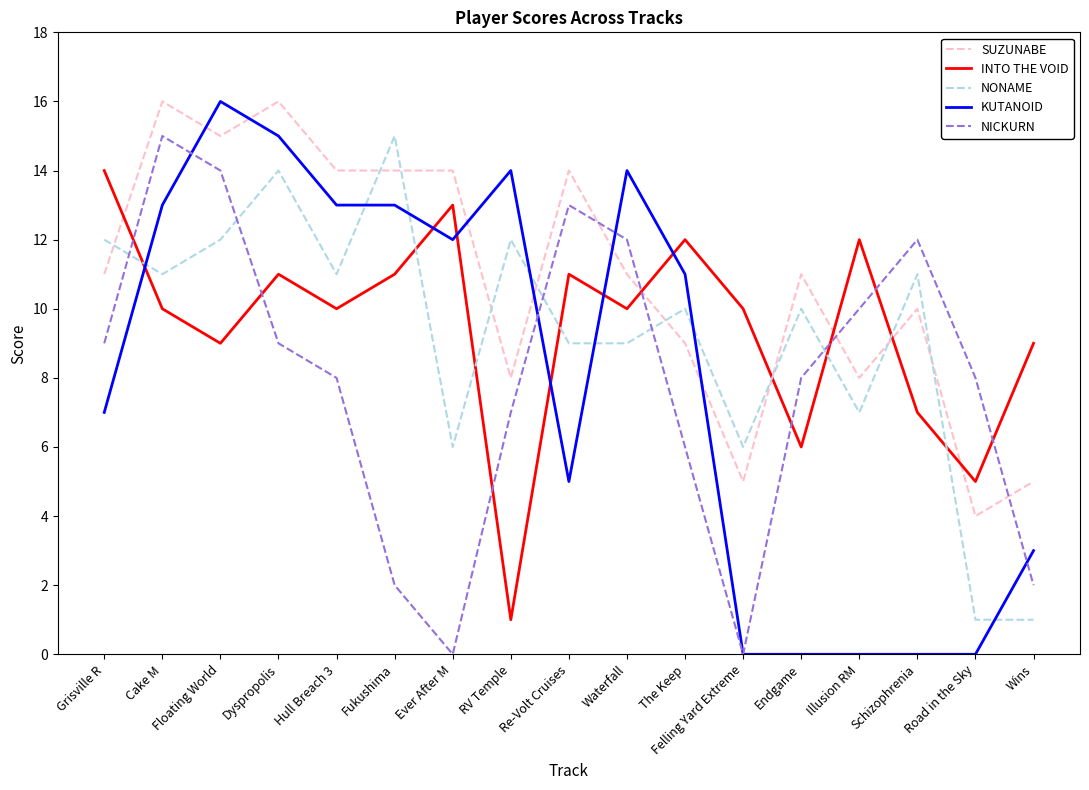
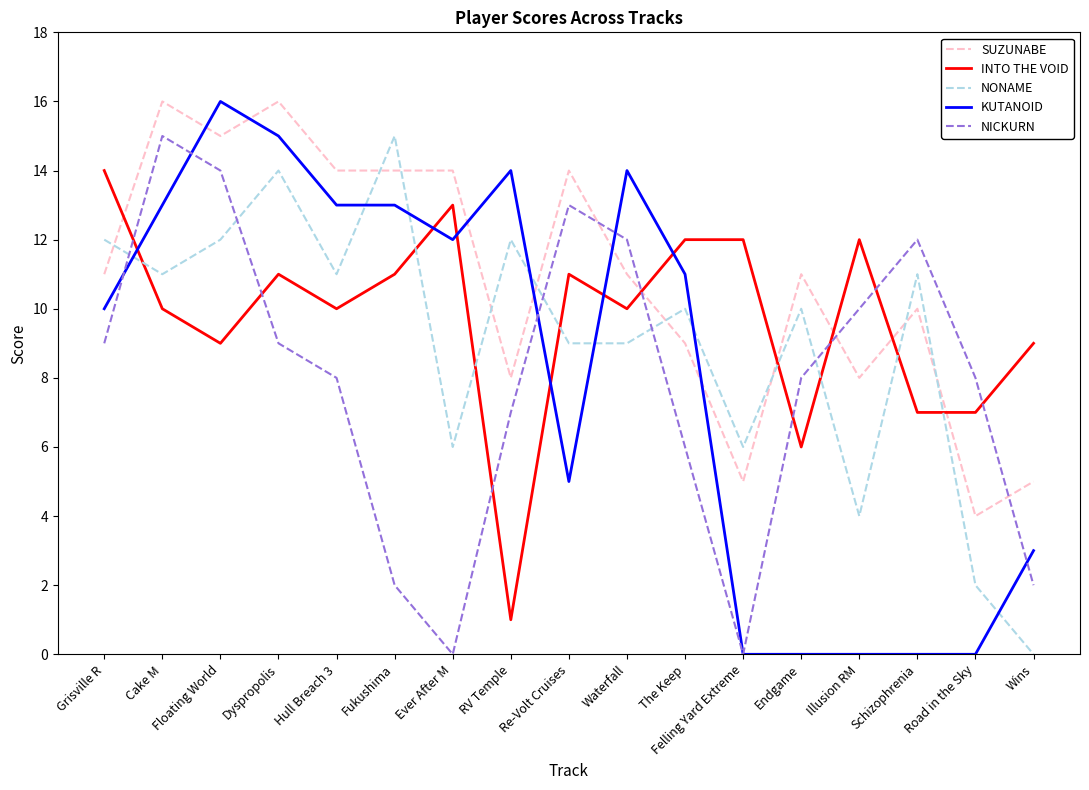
  {
    "SUZUNABE": {
      "Grisville R": 11,
      "Cake M": 16,
      "Floating World": 15,
      "Dyspropolis": 16,
      "Hull Breach 3": 14,
      "Fukushima": 14,
      "Ever After M": 14,
      "RV Temple": 8,
      "Re-Volt Cruises": 14,
      "Waterfall": 11,
      "The Keep": 9,
      "Felling Yard Extreme": 5,
      "Endgame": 11,
      "Illusion RM": 8,
      "Schizophrenia": 10,
      "Road in the Sky": 4,
      "Wins": 5
    },
    "INTO THE VOID": {
      "Grisville R": 14,
      "Cake M": 10,
      "Floating World": 9,
      "Dyspropolis": 11,
      "Hull Breach 3": 10,
      "Fukushima": 11,
      "Ever After M": 13,
      "RV Temple": 1,
      "Re-Volt Cruises": 11,
      "Waterfall": 10,
      "The Keep": 12,
-     "Felling Yard Extreme": 10,
+     "Felling Yard Extreme": 12,
      "Endgame": 6,
      "Illusion RM": 12,
      "Schizophrenia": 7,
-     "Road in the Sky": 5,
+     "Road in the Sky": 7,
      "Wins": 9
    },
    "NONAME": {
      "Grisville R": 12,
      "Cake M": 11,
      "Floating World": 12,
      "Dyspropolis": 14,
      "Hull Breach 3": 11,
      "Fukushima": 15,
      "Ever After M": 6,
      "RV Temple": 12,
      "Re-Volt Cruises": 9,
      "Waterfall": 9,
      "The Keep": 10,
      "Felling Yard Extreme": 6,
      "Endgame": 10,
-     "Illusion RM": 7,
+     "Illusion RM": 4,
      "Schizophrenia": 11,
-     "Road in the Sky": 1,
-     "Wins": 1
+     "Road in the Sky": 2,
+     "Wins": 0
    },
    "KUTANOID": {
-     "Grisville R": 7,
+     "Grisville R": 10,
      "Cake M": 13,
      "Floating World": 16,
      "Dyspropolis": 15,
      "Hull Breach 3": 13,
      "Fukushima": 13,
      "Ever After M": 12,
      "RV Temple": 14,
      "Re-Volt Cruises": 5,
      "Waterfall": 14,
      "The Keep": 11,
      "Endgame": 0,
      "Illusion RM": 0,
      "Schizophrenia": 0,
      "Road in the Sky": 0,
      "Wins": 3
    },
    "NICKURN": {
      "Grisville R": 9,
      "Cake M": 15,
      "Floating World": 14,
      "Dyspropolis": 9,
      "Hull Breach 3": 8,
      "Fukushima": 2,
      "Ever After M": 0,
      "RV Temple": 7,
      "Re-Volt Cruises": 13,
      "Waterfall": 12,
      "The Keep": 6,
      "Endgame": 8,
      "Illusion RM": 10,
      "Schizophrenia": 12,
      "Road in the Sky": 8,
      "Wins": 2
    }
  }
